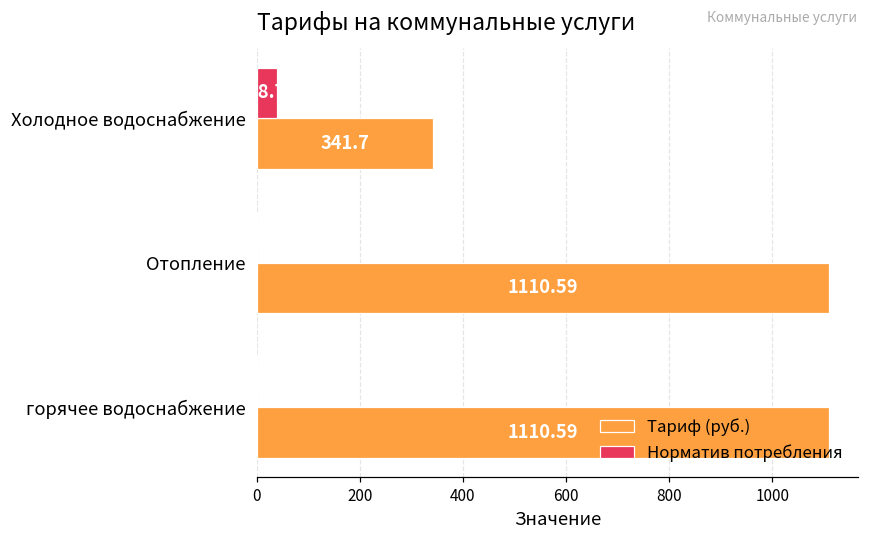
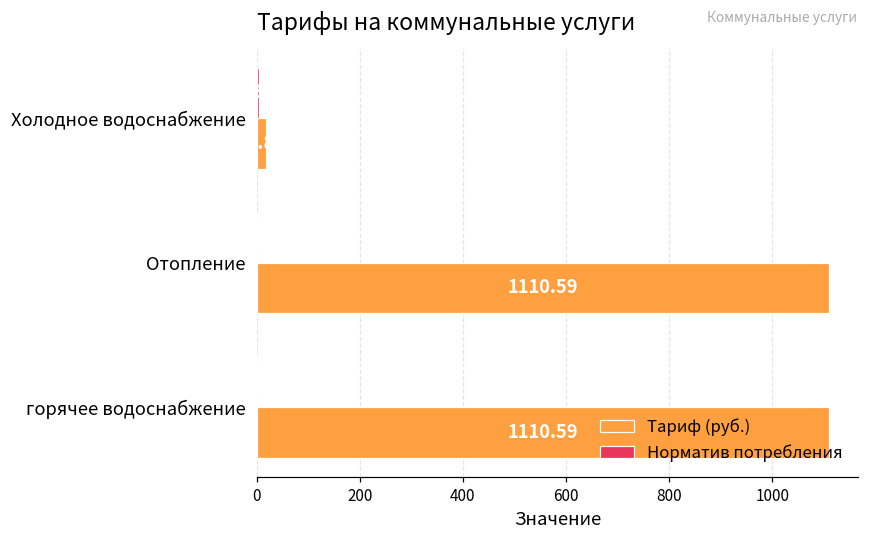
  {
    "Тариф (руб.)": {
-     "Холодное водоснабжение": 340
+     "Холодное водоснабжение": 20
    },
    "Норматив потребления": {
-     "Холодное водоснабжение": 40
+     "Холодное водоснабжение": 0
    }
  }
